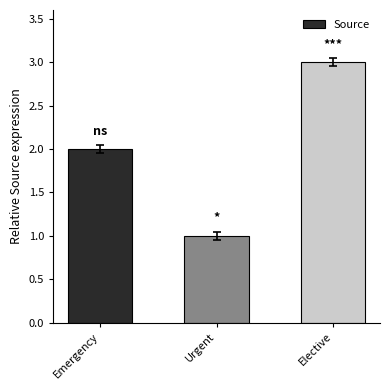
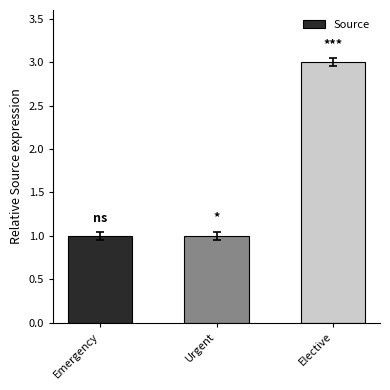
  {
    "Source": {
-     "Emergency": 2,
+     "Emergency": 1,
      "Urgent": 1,
      "Elective": 3
    }
  }
